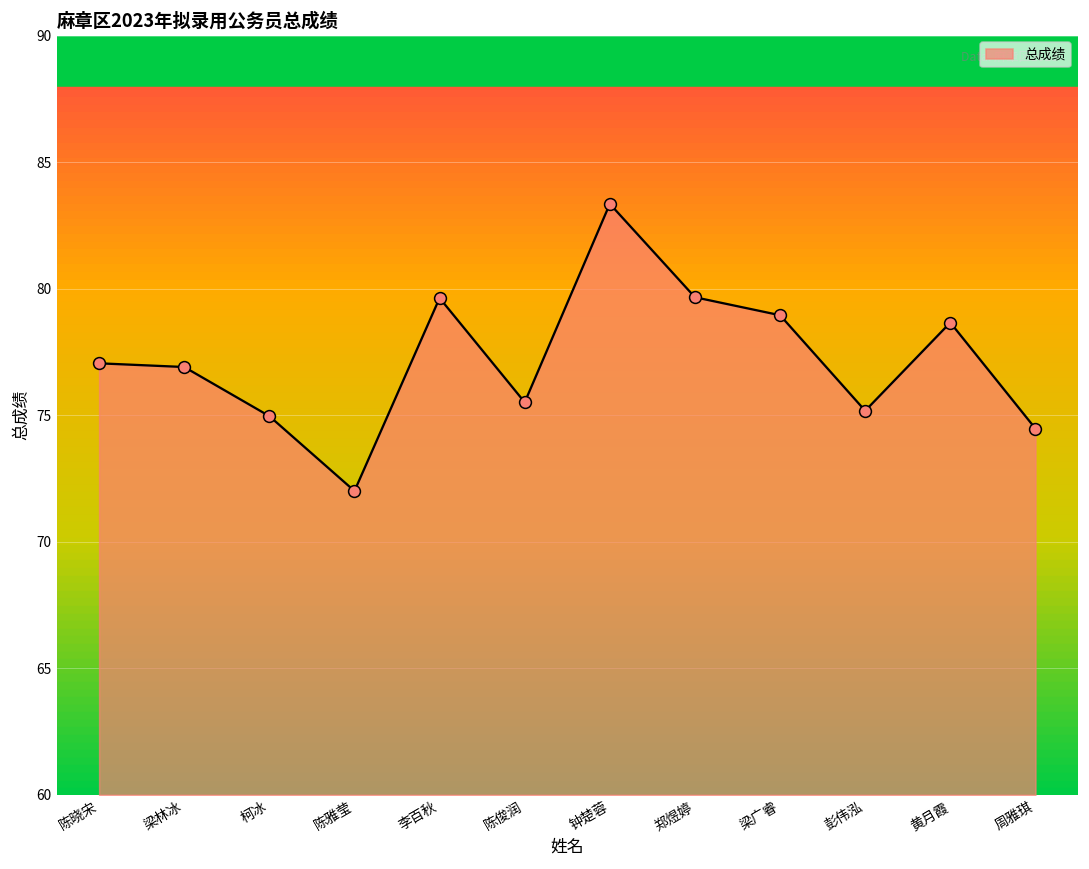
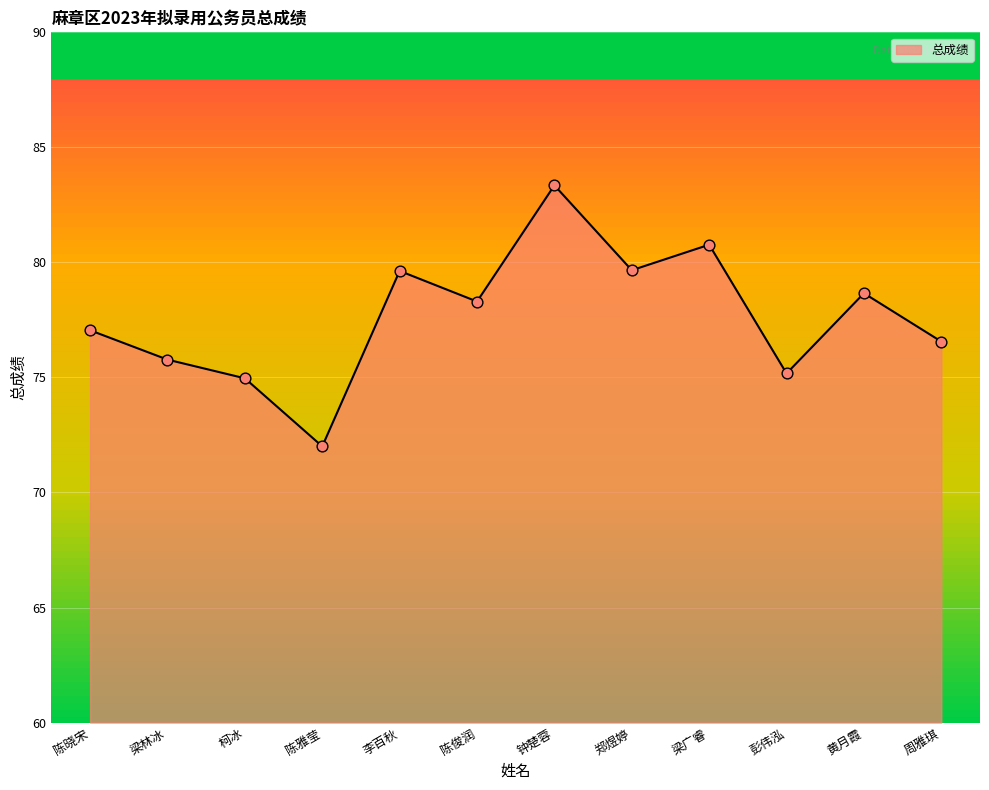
  {
    "陈晓宋": 77.1,
-   "梁林冰": 76.9,
+   "梁林冰": 75.8,
    "柯冰": 75.0,
    "陈雅莹": 72.0,
    "李百秋": 79.6,
-   "陈俊润": 75.5,
+   "陈俊润": 78.3,
    "钟楚蓉": 83.4,
    "郑煜婷": 79.7,
-   "梁广睿": 79.0,
+   "梁广睿": 80.8,
    "彭伟泓": 75.2,
    "黄月霞": 78.7,
-   "周雅琪": 74.5
+   "周雅琪": 76.6
  }
